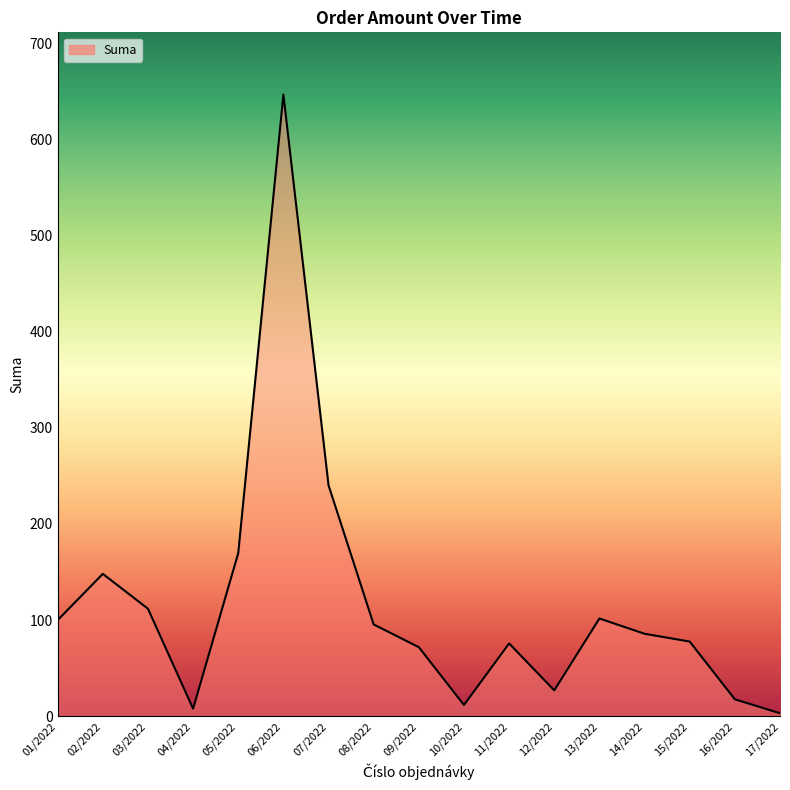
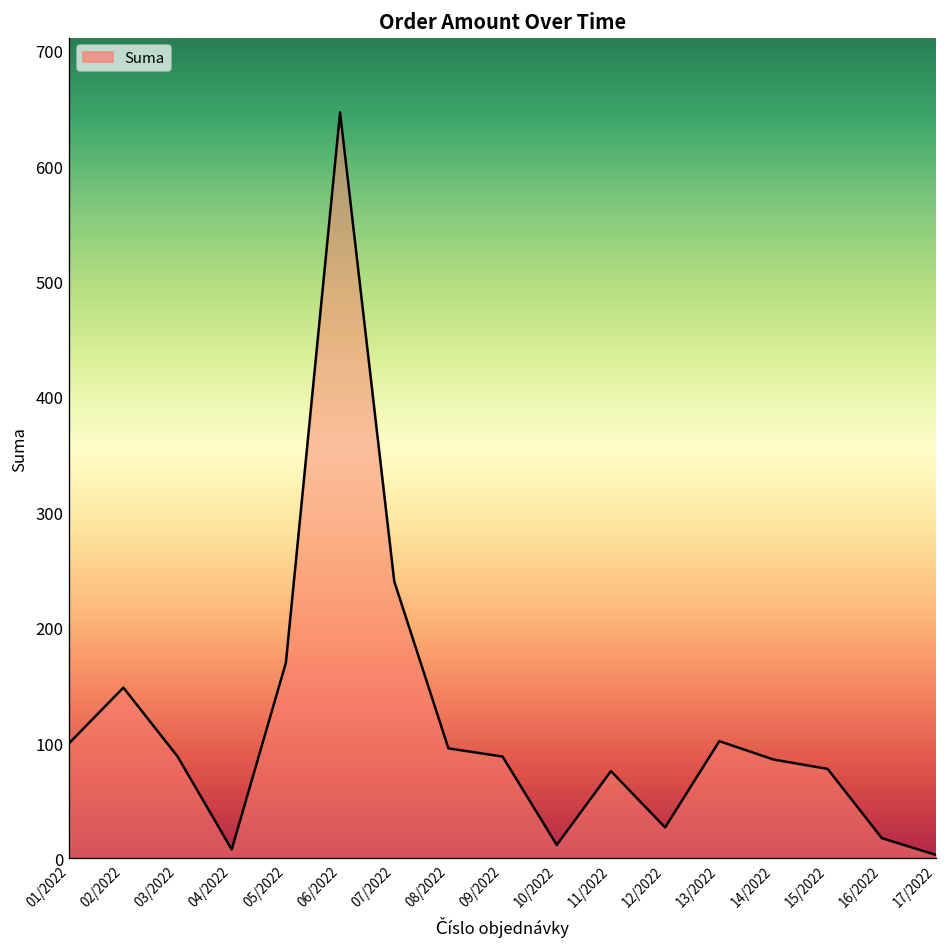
  {
    "01/2022": 100,
    "02/2022": 150,
-   "03/2022": 110,
+   "03/2022": 90,
    "04/2022": 10,
    "05/2022": 170,
    "06/2022": 650,
    "07/2022": 240,
    "08/2022": 100,
-   "09/2022": 70,
+   "09/2022": 90,
    "10/2022": 10,
    "11/2022": 80,
    "12/2022": 30,
    "13/2022": 100,
    "14/2022": 90,
    "15/2022": 80,
    "16/2022": 20,
    "17/2022": 0
  }
